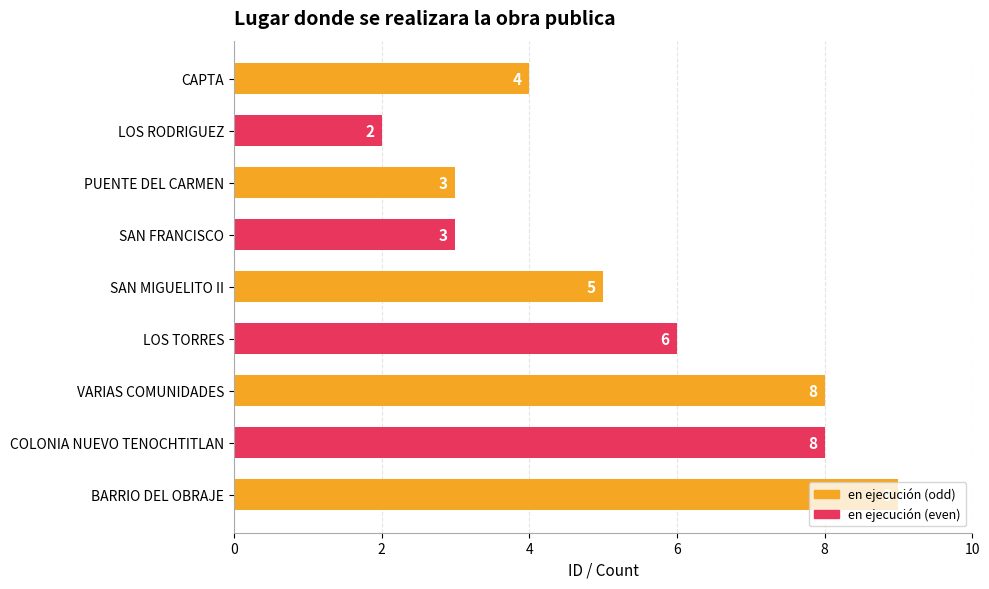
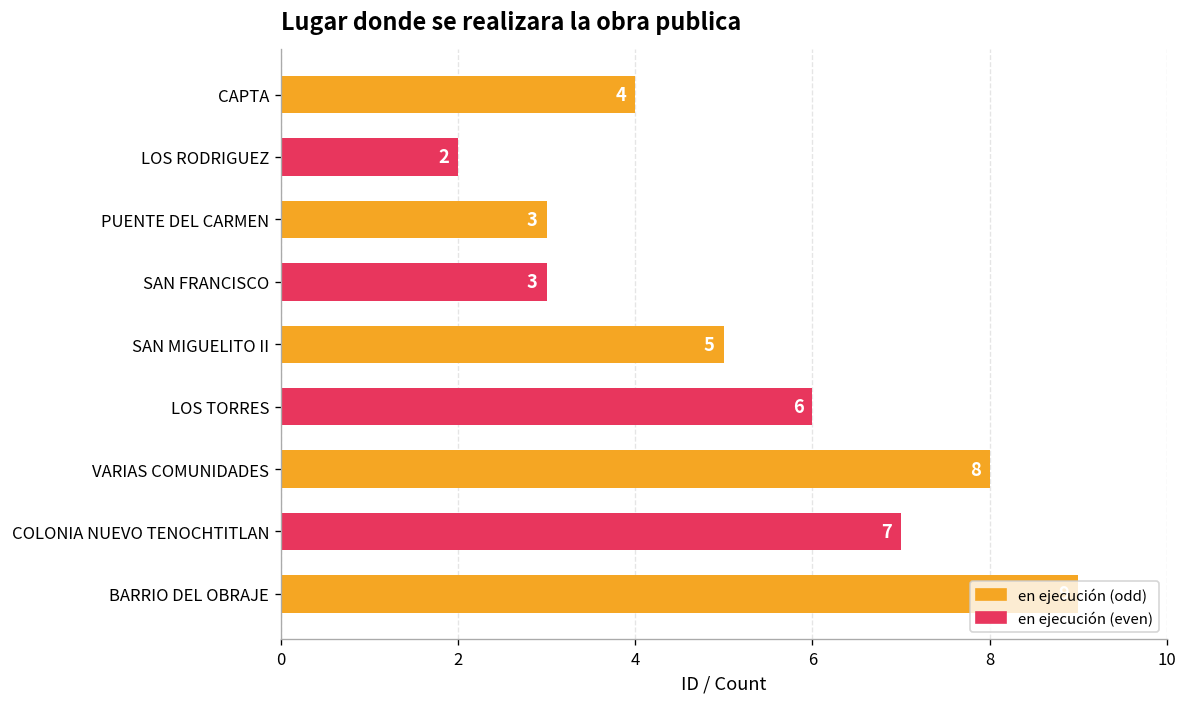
  {
    "CAPTA": 4,
    "LOS RODRIGUEZ": 2,
    "PUENTE DEL CARMEN": 3,
    "SAN FRANCISCO": 3,
    "SAN MIGUELITO II": 5,
    "LOS TORRES": 6,
    "VARIAS COMUNIDADES": 8,
-   "COLONIA NUEVO TENOCHTITLAN": 8
+   "COLONIA NUEVO TENOCHTITLAN": 7
  }
